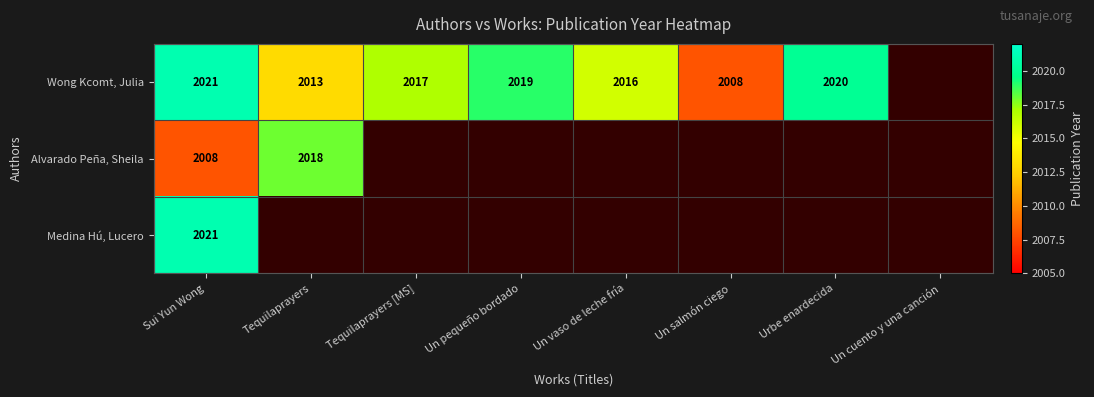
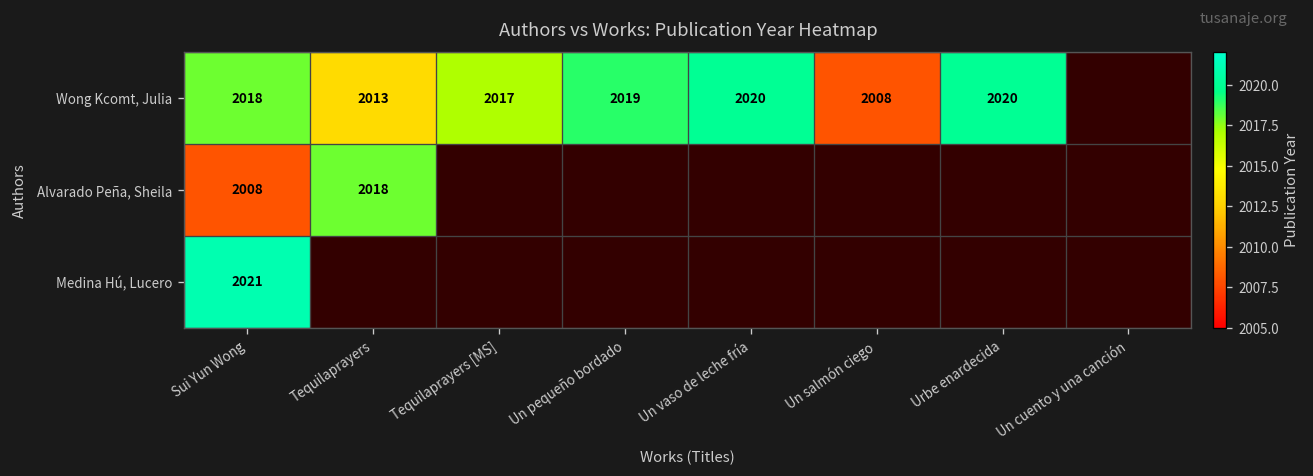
  {
    "Wong Kcomt, Julia": {
-     "Sui Yun Wong": 2021,
+     "Sui Yun Wong": 2018,
      "Tequilaprayers": 2013,
      "Tequilaprayers [MS]": 2017,
      "Un pequeño bordado": 2019,
-     "Un vaso de leche fría": 2016,
+     "Un vaso de leche fría": 2020,
      "Un salmón ciego": 2008,
      "Urbe enardecida": 2020
    },
    "Alvarado Peña, Sheila": {
      "Sui Yun Wong": 2008,
      "Tequilaprayers": 2018
    },
    "Medina Hú, Lucero": {
      "Sui Yun Wong": 2021
    }
  }
